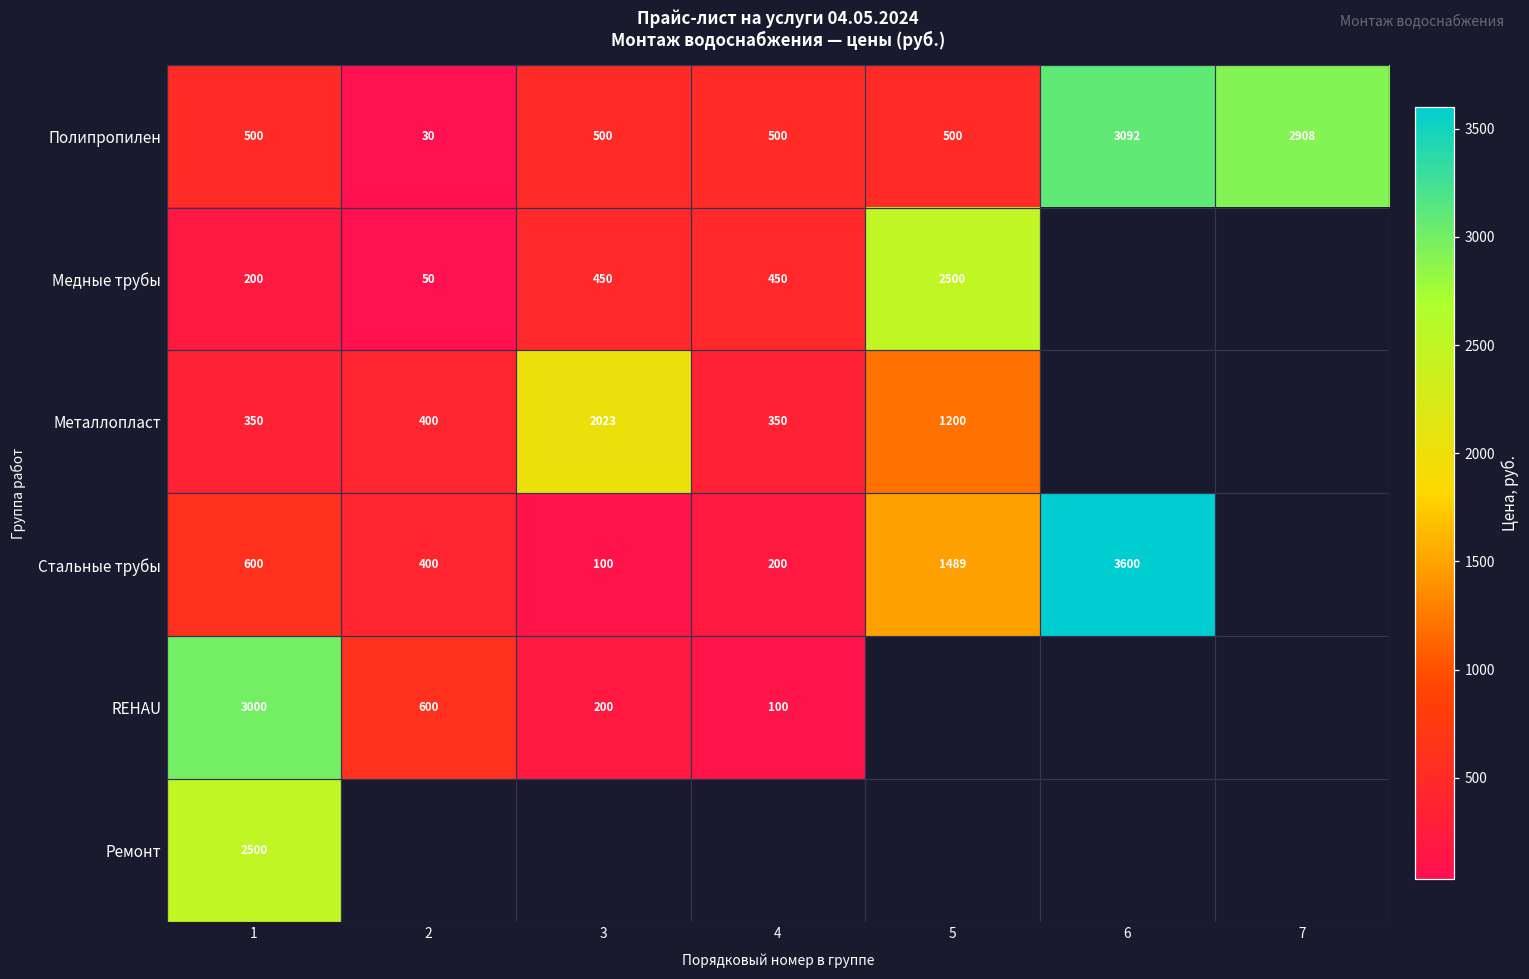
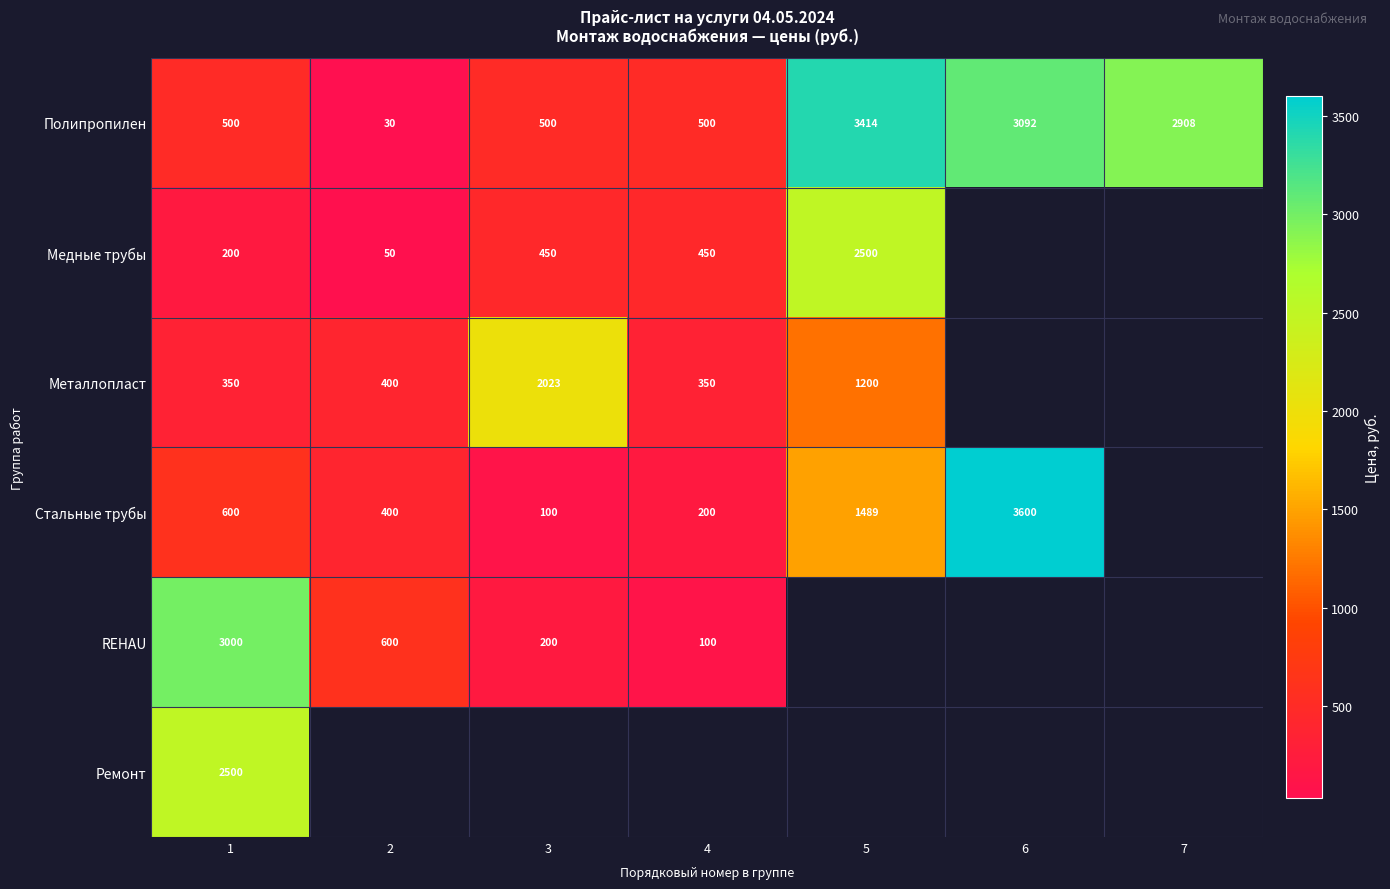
  {
    "Полипропилен": {
      "1": 500,
      "2": 30,
      "3": 500,
      "4": 500,
-     "5": 500,
+     "5": 3414,
      "6": 3092,
      "7": 2908
    },
    "Медные трубы": {
      "1": 200,
      "2": 50,
      "3": 450,
      "4": 450,
      "5": 2500
    },
    "Металлопласт": {
      "1": 350,
      "2": 400,
      "3": 2023,
      "4": 350,
      "5": 1200
    },
    "Стальные трубы": {
      "1": 600,
      "2": 400,
      "3": 100,
      "4": 200,
      "5": 1489,
      "6": 3600
    },
    "REHAU": {
      "1": 3000,
      "2": 600,
      "3": 200,
      "4": 100
    },
    "Ремонт": {
      "1": 2500
    }
  }
